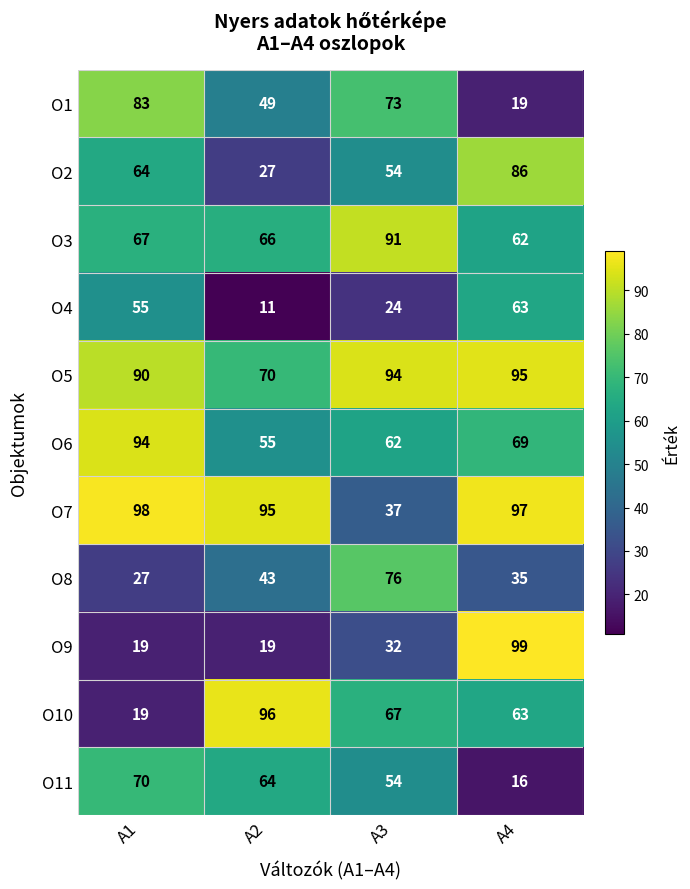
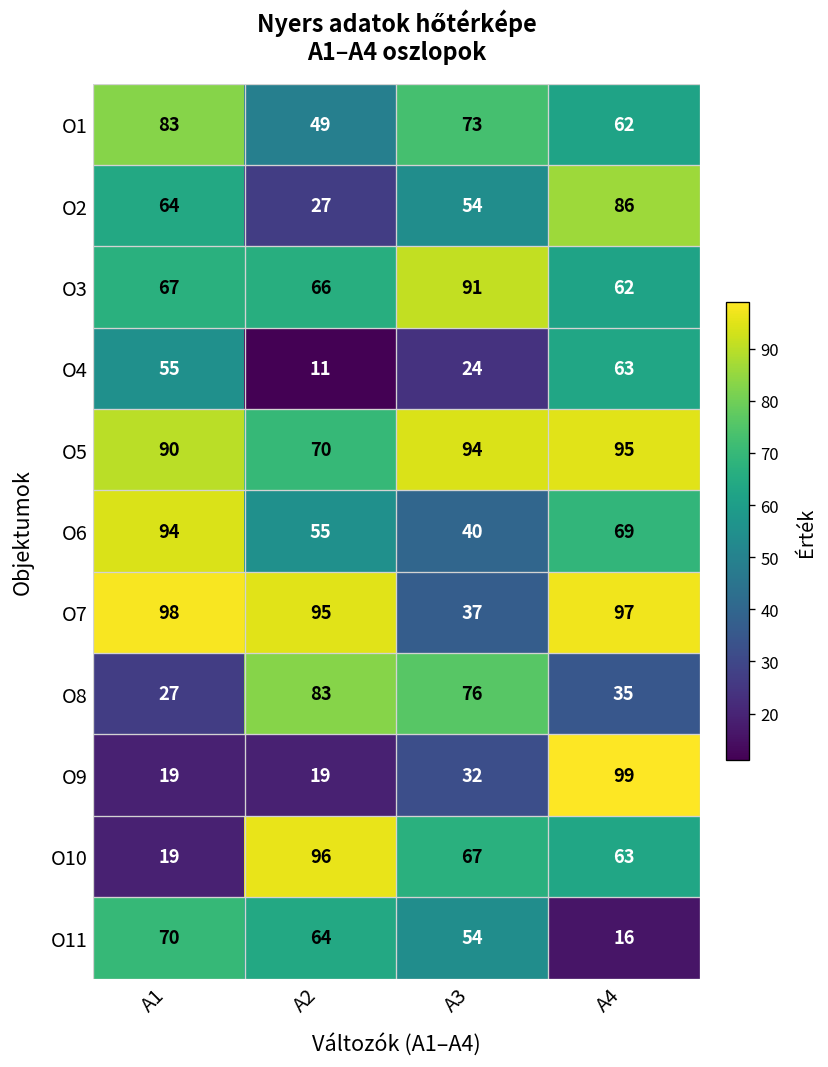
  {
    "O1": {
      "A1": 83,
      "A2": 49,
      "A3": 73,
-     "A4": 19
+     "A4": 62
    },
    "O2": {
      "A1": 64,
      "A2": 27,
      "A3": 54,
      "A4": 86
    },
    "O3": {
      "A1": 67,
      "A2": 66,
      "A3": 91,
      "A4": 62
    },
    "O4": {
      "A1": 55,
      "A2": 11,
      "A3": 24,
      "A4": 63
    },
    "O5": {
      "A1": 90,
      "A2": 70,
      "A3": 94,
      "A4": 95
    },
    "O6": {
      "A1": 94,
      "A2": 55,
-     "A3": 62,
+     "A3": 40,
      "A4": 69
    },
    "O7": {
      "A1": 98,
      "A2": 95,
      "A3": 37,
      "A4": 97
    },
    "O8": {
      "A1": 27,
-     "A2": 43,
+     "A2": 83,
      "A3": 76,
      "A4": 35
    },
    "O9": {
      "A1": 19,
      "A2": 19,
      "A3": 32,
      "A4": 99
    },
    "O10": {
      "A1": 19,
      "A2": 96,
      "A3": 67,
      "A4": 63
    },
    "O11": {
      "A1": 70,
      "A2": 64,
      "A3": 54,
      "A4": 16
    }
  }
